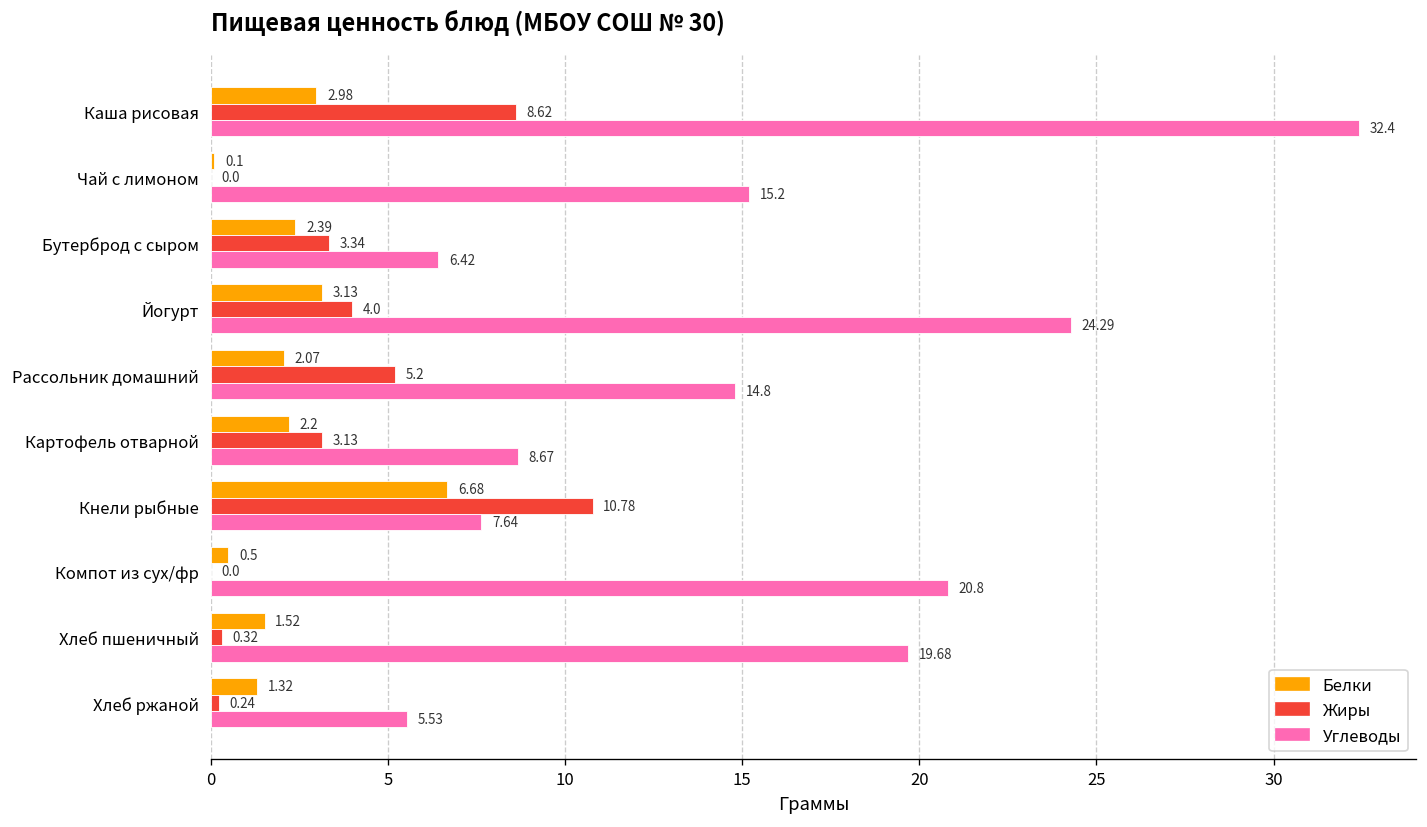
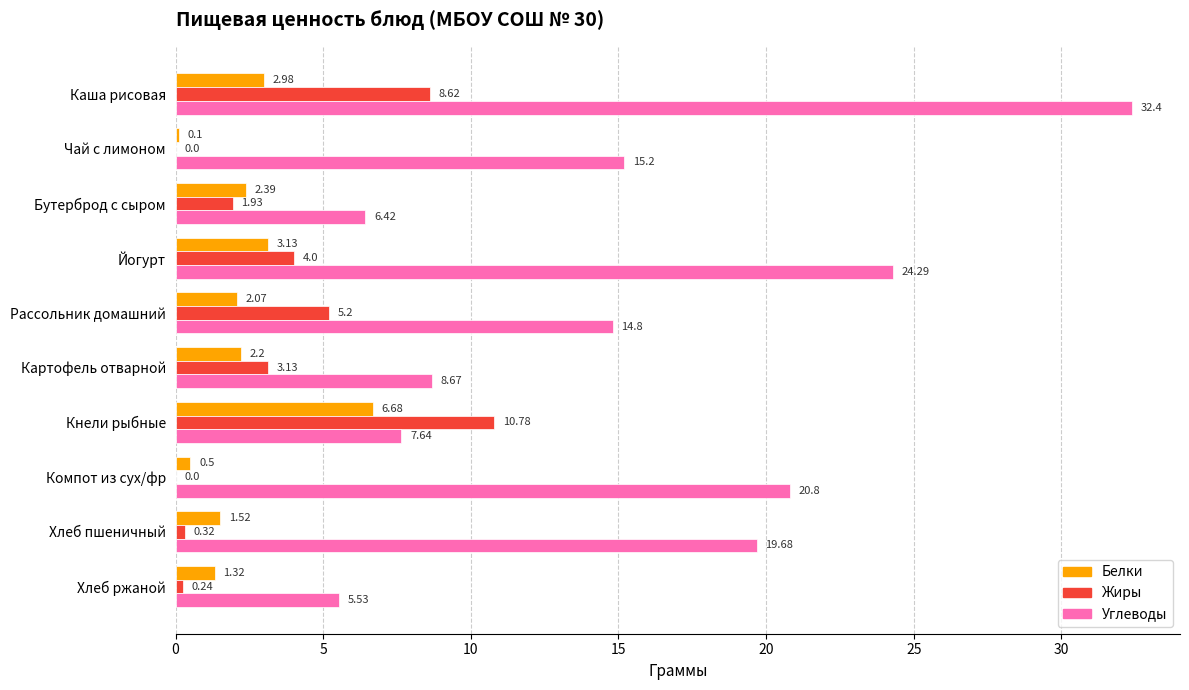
  {
    "Белки": {
      "Каша рисовая": 2.98,
      "Чай с лимоном": 0.1,
      "Бутерброд с сыром": 2.39,
      "Йогурт": 3.13,
      "Рассольник домашний": 2.07,
      "Картофель отварной": 2.2,
      "Кнели рыбные": 6.68,
      "Компот из сух/фр": 0.5,
      "Хлеб пшеничный": 1.52,
      "Хлеб ржаной": 1.32
    },
    "Жиры": {
      "Каша рисовая": 8.62,
      "Чай с лимоном": 0.0,
-     "Бутерброд с сыром": 3.34,
+     "Бутерброд с сыром": 1.93,
      "Йогурт": 4.0,
      "Рассольник домашний": 5.2,
      "Картофель отварной": 3.13,
      "Кнели рыбные": 10.78,
      "Компот из сух/фр": 0.0,
      "Хлеб пшеничный": 0.32,
      "Хлеб ржаной": 0.24
    },
    "Углеводы": {
      "Каша рисовая": 32.4,
      "Чай с лимоном": 15.2,
      "Бутерброд с сыром": 6.42,
      "Йогурт": 24.29,
      "Рассольник домашний": 14.8,
      "Картофель отварной": 8.67,
      "Кнели рыбные": 7.64,
      "Компот из сух/фр": 20.8,
      "Хлеб пшеничный": 19.68,
      "Хлеб ржаной": 5.53
    }
  }
